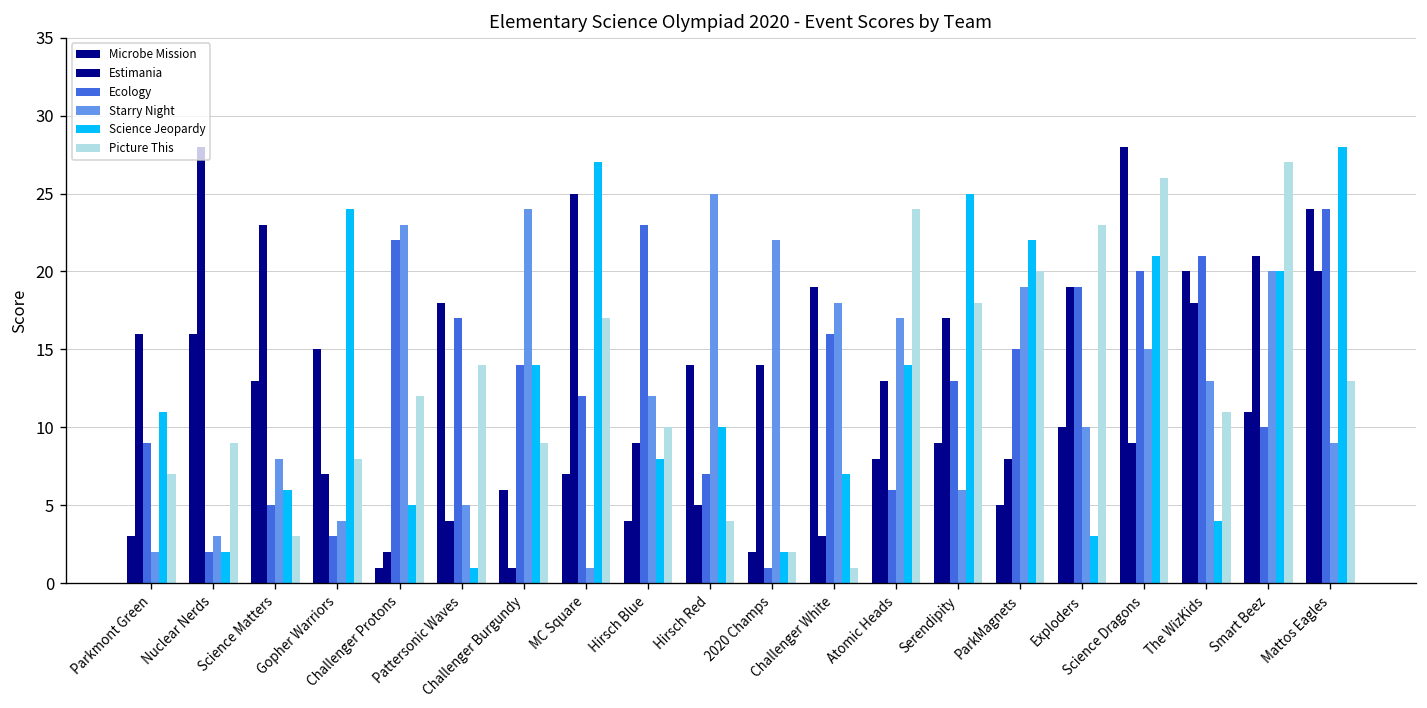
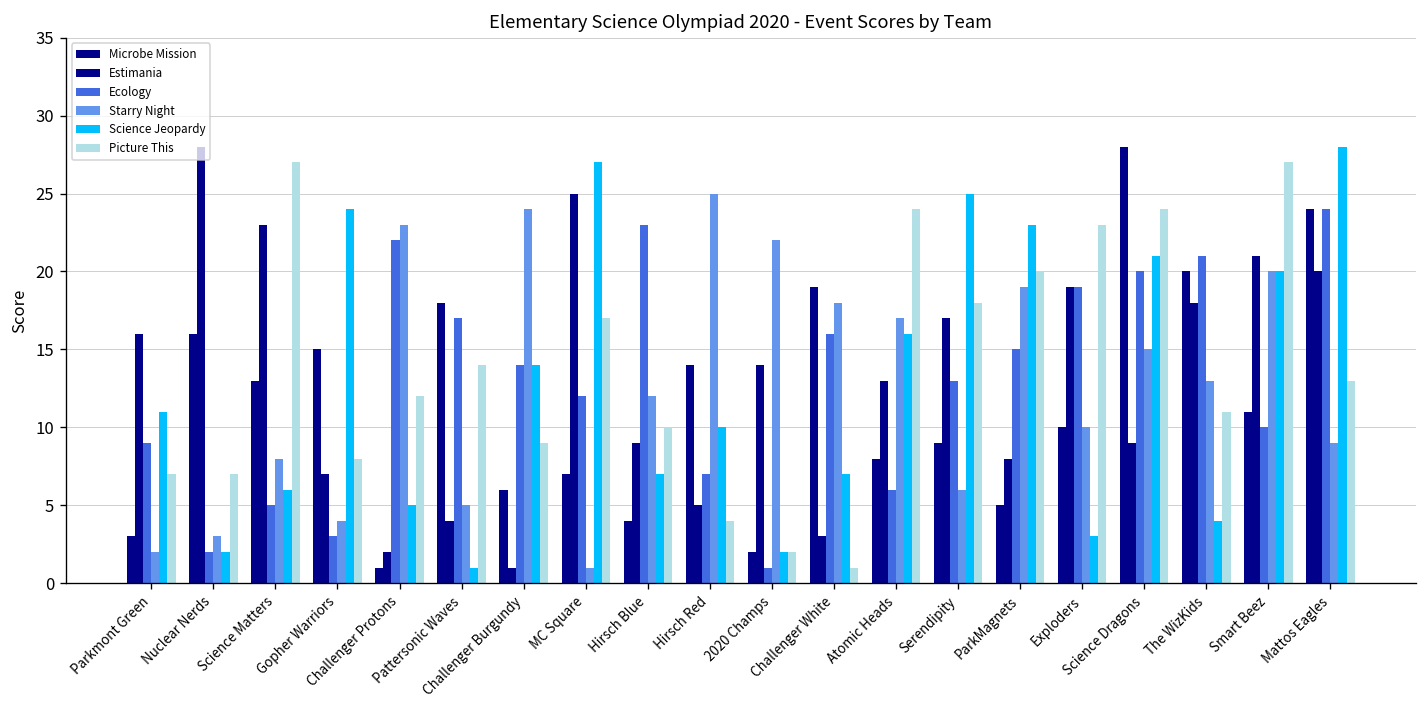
  {
    "Science Jeopardy": {
      "Parkmont Green": 11,
      "Nuclear Nerds": 2,
      "Science Matters": 6,
      "Gopher Warriors": 24,
      "Challenger Protons": 5,
      "Pattersonic Waves": 1,
      "Challenger Burgundy": 14,
      "MC Square": 27,
-     "Hirsch Blue": 8,
+     "Hirsch Blue": 7,
      "Hirsch Red": 10,
      "2020 Champs": 2,
      "Challenger White": 7,
-     "Atomic Heads": 14,
+     "Atomic Heads": 16,
      "Serendipity": 25,
-     "ParkMagnets": 22,
+     "ParkMagnets": 23,
      "Exploders": 3,
      "Science Dragons": 21,
      "The WizKids": 4,
      "Smart Beez": 20,
      "Mattos Eagles": 28
    },
    "Picture This": {
      "Parkmont Green": 7,
-     "Nuclear Nerds": 9,
-     "Science Matters": 3,
+     "Nuclear Nerds": 7,
+     "Science Matters": 27,
      "Gopher Warriors": 8,
      "Challenger Protons": 12,
      "Pattersonic Waves": 14,
      "Challenger Burgundy": 9,
      "MC Square": 17,
      "Hirsch Blue": 10,
      "Hirsch Red": 4,
      "2020 Champs": 2,
      "Challenger White": 1,
      "Atomic Heads": 24,
      "Serendipity": 18,
      "ParkMagnets": 20,
      "Exploders": 23,
-     "Science Dragons": 26,
+     "Science Dragons": 24,
      "The WizKids": 11,
      "Smart Beez": 27,
      "Mattos Eagles": 13
    }
  }
